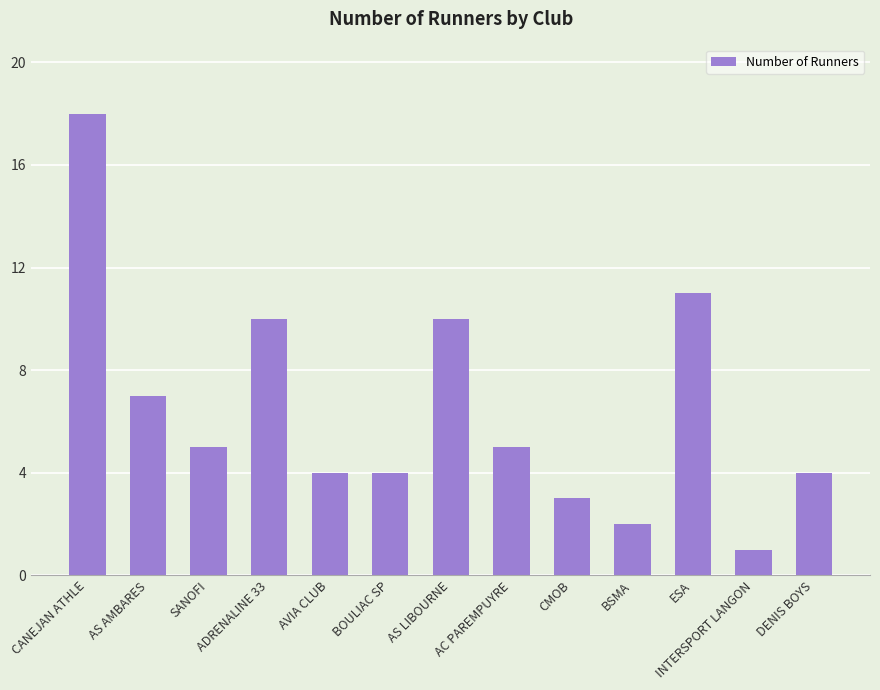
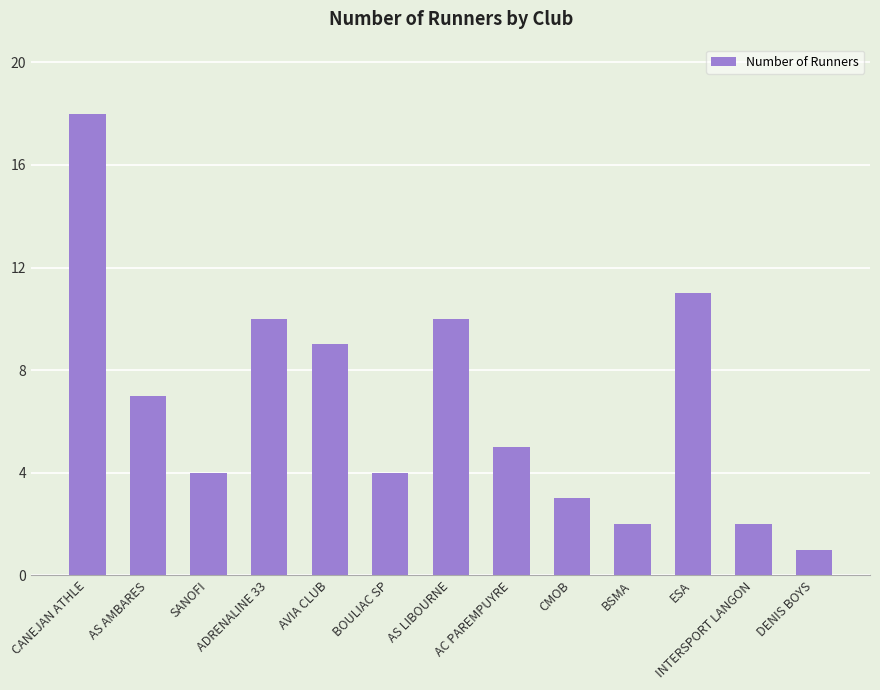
  {
    "CANEJAN ATHLE": 18,
    "AS AMBARES": 7,
-   "SANOFI": 5,
+   "SANOFI": 4,
    "ADRENALINE 33": 10,
-   "AVIA CLUB": 4,
+   "AVIA CLUB": 9,
    "BOULIAC SP": 4,
    "AS LIBOURNE": 10,
    "AC PAREMPUYRE": 5,
    "CMOB": 3,
    "BSMA": 2,
    "ESA": 11,
-   "INTERSPORT LANGON": 1,
-   "DENIS BOYS": 4
+   "INTERSPORT LANGON": 2,
+   "DENIS BOYS": 1
  }
